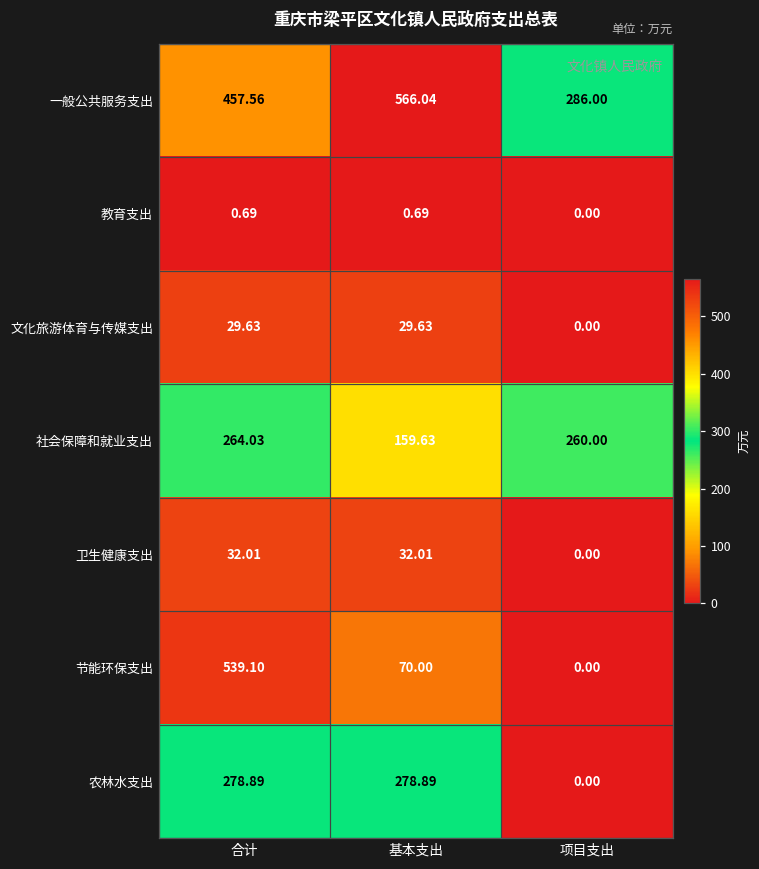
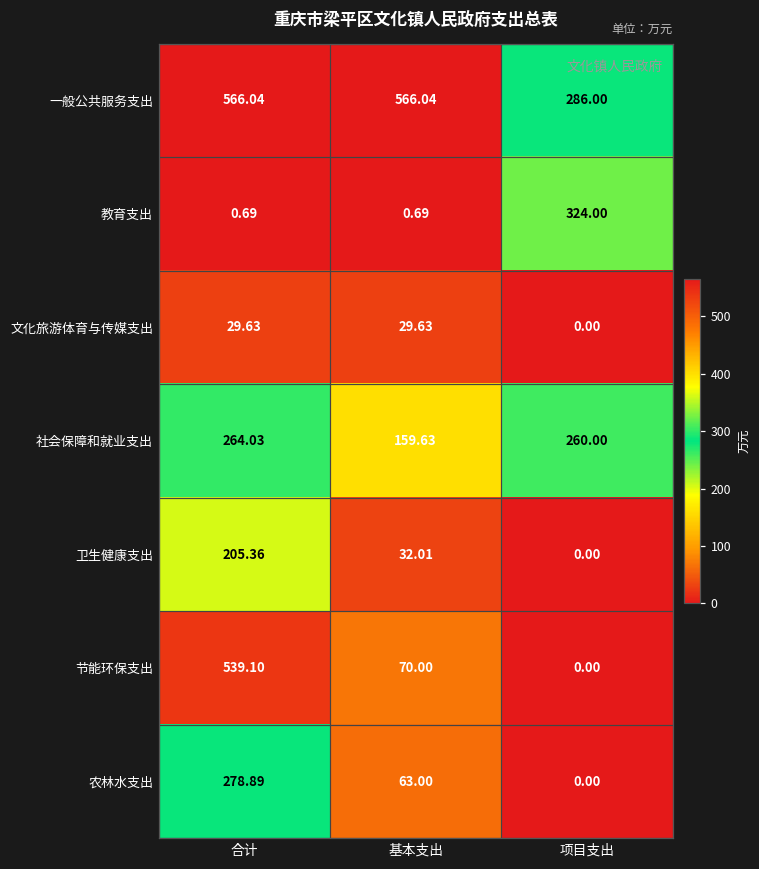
  {
    "一般公共服务支出": {
-     "合计": 457.56,
+     "合计": 566.04,
      "基本支出": 566.04
    },
    "教育支出": {
      "合计": 0.69,
      "基本支出": 0.69,
-     "项目支出": 0.00
+     "项目支出": 324.00
    },
    "文化旅游体育与传媒支出": {
      "合计": 29.63,
      "基本支出": 29.63,
      "项目支出": 0.00
    },
    "社会保障和就业支出": {
      "合计": 264.03,
      "基本支出": 159.63,
      "项目支出": 260.00
    },
    "卫生健康支出": {
-     "合计": 32.01,
+     "合计": 205.36,
      "基本支出": 32.01,
      "项目支出": 0.00
    },
    "节能环保支出": {
      "合计": 539.10,
      "基本支出": 70.00,
      "项目支出": 0.00
    },
    "农林水支出": {
      "合计": 278.89,
-     "基本支出": 278.89,
+     "基本支出": 63.00,
      "项目支出": 0.00
    }
  }
